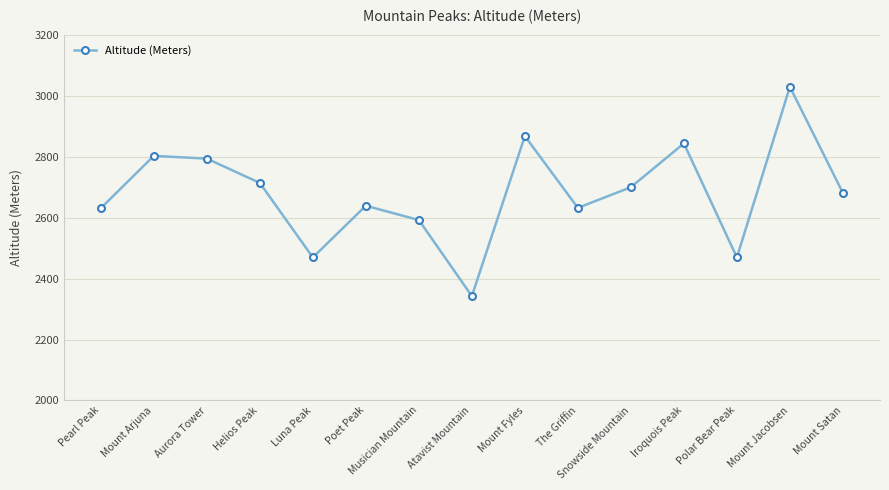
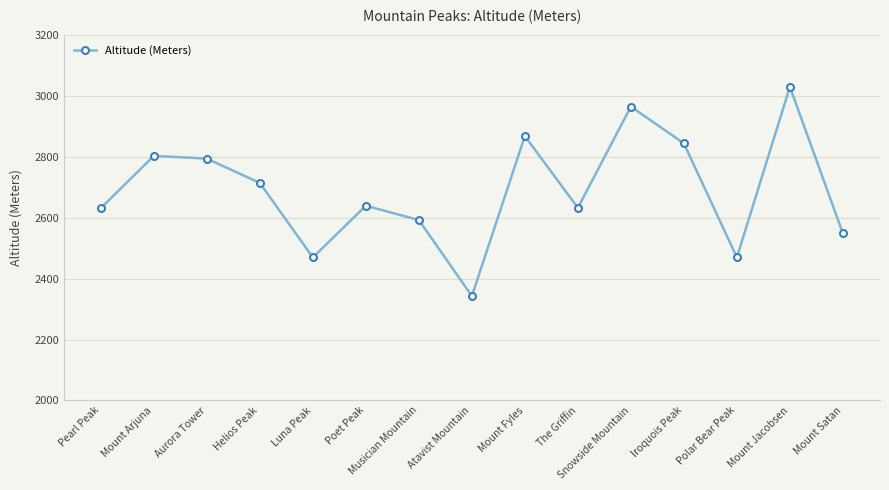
  {
    "Pearl Peak": 2630,
    "Mount Arjuna": 2800,
    "Aurora Tower": 2800,
    "Helios Peak": 2720,
    "Luna Peak": 2470,
    "Poet Peak": 2640,
    "Musician Mountain": 2590,
    "Atavist Mountain": 2340,
    "Mount Fyles": 2870,
    "The Griffin": 2630,
-   "Snowside Mountain": 2700,
+   "Snowside Mountain": 2970,
    "Iroquois Peak": 2850,
    "Polar Bear Peak": 2470,
    "Mount Jacobsen": 3030,
-   "Mount Satan": 2680
+   "Mount Satan": 2550
  }
